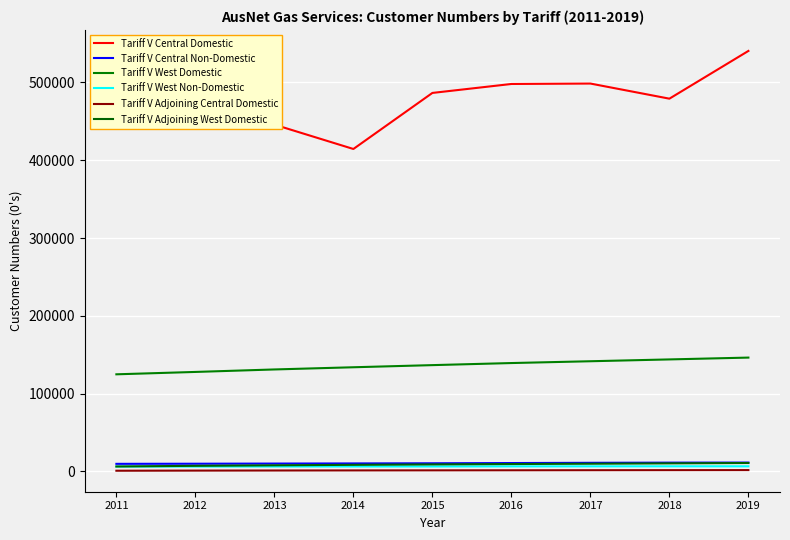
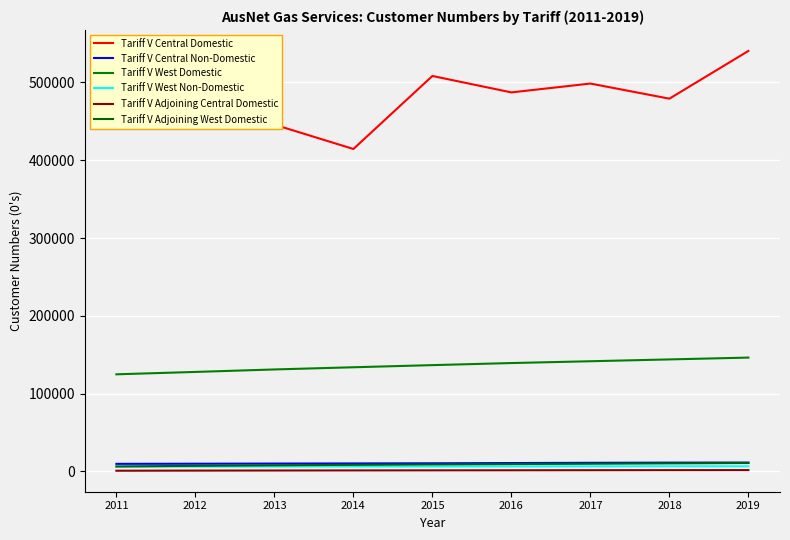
  {
    "Tariff V Central Domestic": {
      "2014": 410000,
-     "2015": 490000,
-     "2016": 500000,
+     "2015": 510000,
+     "2016": 490000,
      "2017": 500000,
      "2018": 480000,
      "2019": 540000
    },
    "Tariff V Central Non-Domestic": {
      "2011": 10000
    },
    "Tariff V West Non-Domestic": {
      "2017": 10000,
      "2018": 10000,
      "2019": 10000
    },
    "Tariff V Adjoining Central Domestic": {
      "2011": 0,
      "2012": 0,
      "2013": 0,
      "2014": 0,
      "2015": 0,
      "2016": 0,
      "2017": 0,
      "2018": 0,
      "2019": 0
    }
  }
